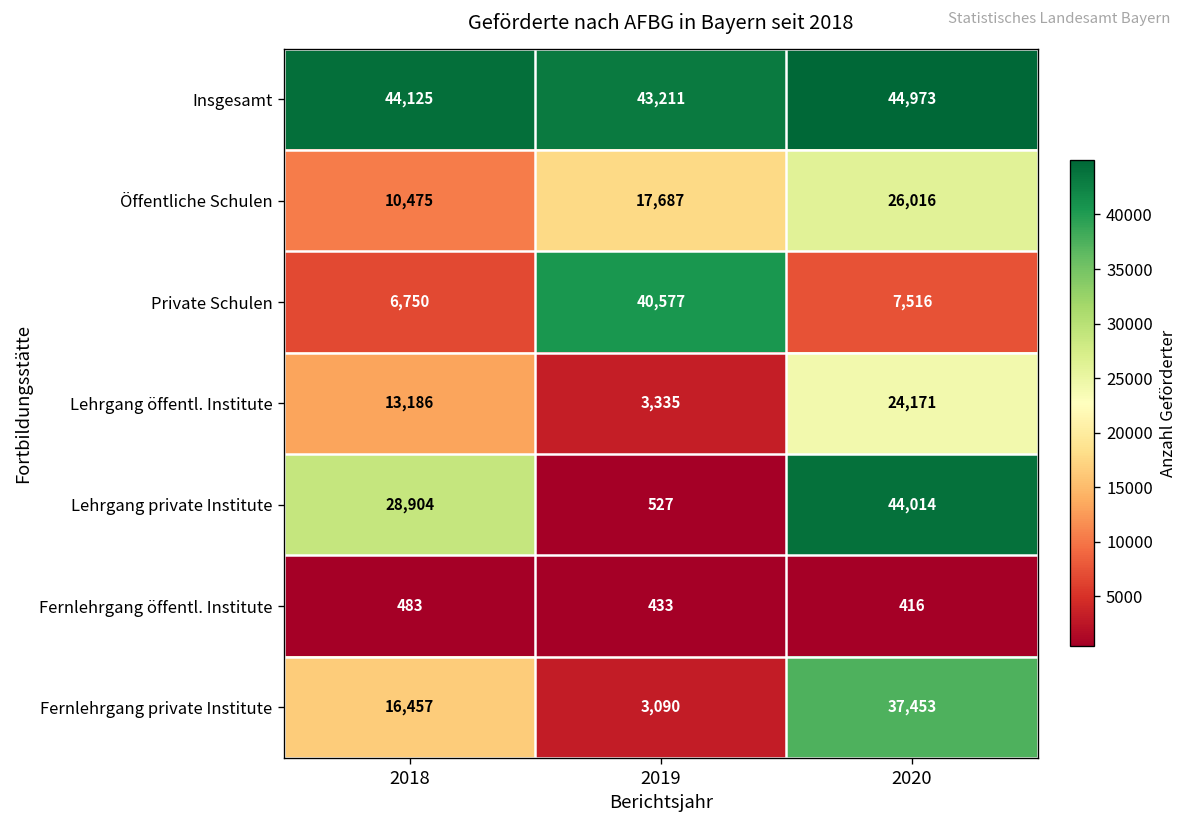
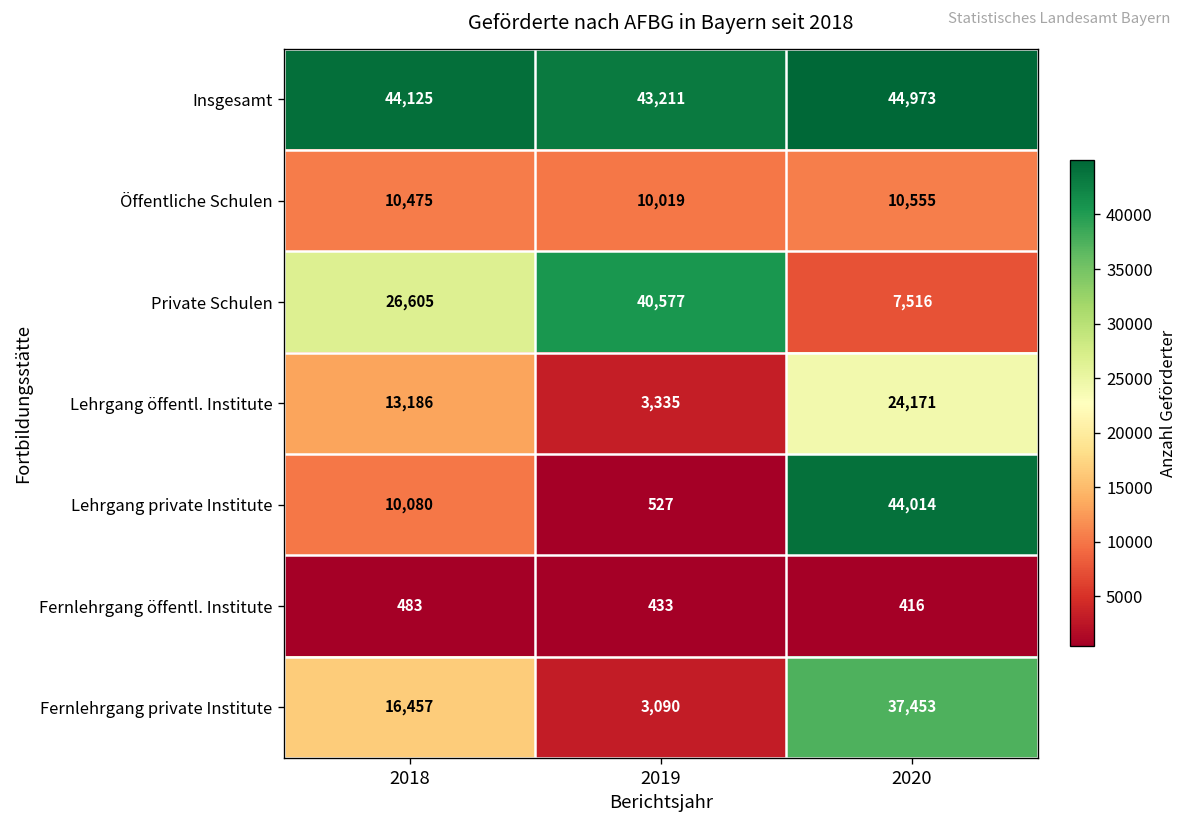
  {
    "Insgesamt": {
      "2018": "44,125",
      "2019": "43,211",
      "2020": "44,973"
    },
    "Öffentliche Schulen": {
      "2018": "10,475",
-     "2019": "17,687",
-     "2020": "26,016"
+     "2019": "10,019",
+     "2020": "10,555"
    },
    "Private Schulen": {
-     "2018": "6,750",
+     "2018": "26,605",
      "2019": "40,577",
      "2020": "7,516"
    },
    "Lehrgang öffentl. Institute": {
      "2018": "13,186",
      "2019": "3,335",
      "2020": "24,171"
    },
    "Lehrgang private Institute": {
-     "2018": "28,904",
+     "2018": "10,080",
      "2019": "527",
      "2020": "44,014"
    },
    "Fernlehrgang öffentl. Institute": {
      "2018": "483",
      "2019": "433",
      "2020": "416"
    },
    "Fernlehrgang private Institute": {
      "2018": "16,457",
      "2019": "3,090",
      "2020": "37,453"
    }
  }
